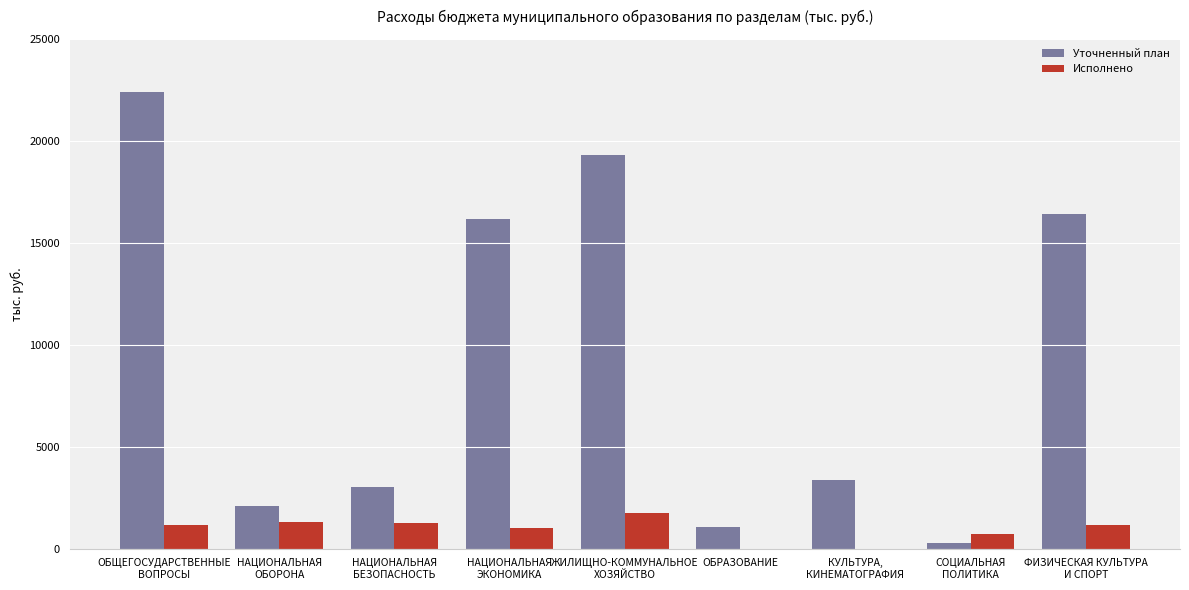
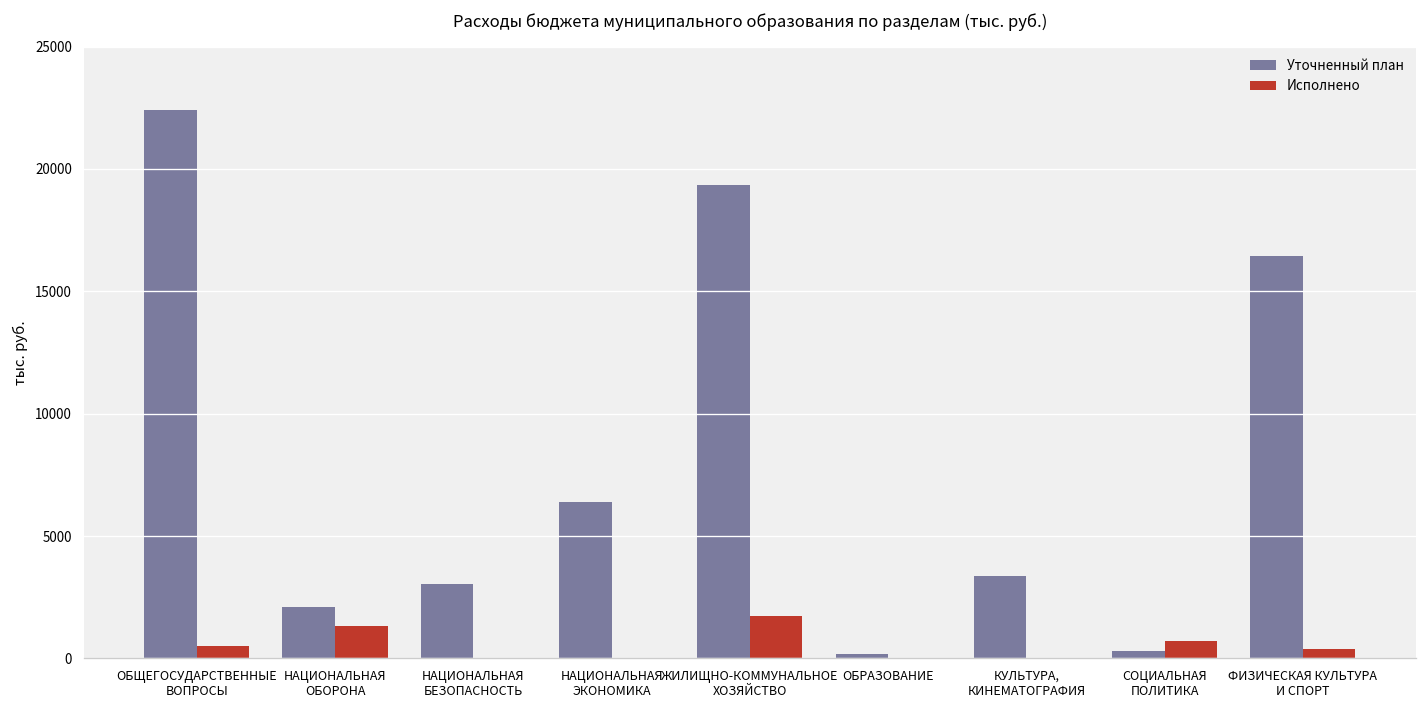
  {
    "Уточненный план": {
      "ОБЩЕГОСУДАРСТВЕННЫЕ ВОПРОСЫ": 22400,
      "НАЦИОНАЛЬНАЯ ОБОРОНА": 2100,
      "НАЦИОНАЛЬНАЯ БЕЗОПАСНОСТЬ": 3000,
-     "НАЦИОНАЛЬНАЯ ЭКОНОМИКА": 16200,
+     "НАЦИОНАЛЬНАЯ ЭКОНОМИКА": 6400,
      "ЖИЛИЩНО-КОММУНАЛЬНОЕ ХОЗЯЙСТВО": 19300,
-     "ОБРАЗОВАНИЕ": 1000,
+     "ОБРАЗОВАНИЕ": 200,
      "КУЛЬТУРА, КИНЕМАТОГРАФИЯ": 3300,
      "СОЦИАЛЬНАЯ ПОЛИТИКА": 300,
      "ФИЗИЧЕСКАЯ КУЛЬТУРА И СПОРТ": 16400
    },
    "Исполнено": {
-     "ОБЩЕГОСУДАРСТВЕННЫЕ ВОПРОСЫ": 1200,
+     "ОБЩЕГОСУДАРСТВЕННЫЕ ВОПРОСЫ": 500,
      "НАЦИОНАЛЬНАЯ ОБОРОНА": 1300,
-     "НАЦИОНАЛЬНАЯ БЕЗОПАСНОСТЬ": 1200,
-     "НАЦИОНАЛЬНАЯ ЭКОНОМИКА": 1000,
+     "НАЦИОНАЛЬНАЯ БЕЗОПАСНОСТЬ": 0,
+     "НАЦИОНАЛЬНАЯ ЭКОНОМИКА": 0,
      "ЖИЛИЩНО-КОММУНАЛЬНОЕ ХОЗЯЙСТВО": 1800,
      "ОБРАЗОВАНИЕ": 0,
      "КУЛЬТУРА, КИНЕМАТОГРАФИЯ": 0,
      "СОЦИАЛЬНАЯ ПОЛИТИКА": 700,
-     "ФИЗИЧЕСКАЯ КУЛЬТУРА И СПОРТ": 1100
+     "ФИЗИЧЕСКАЯ КУЛЬТУРА И СПОРТ": 400
    }
  }
